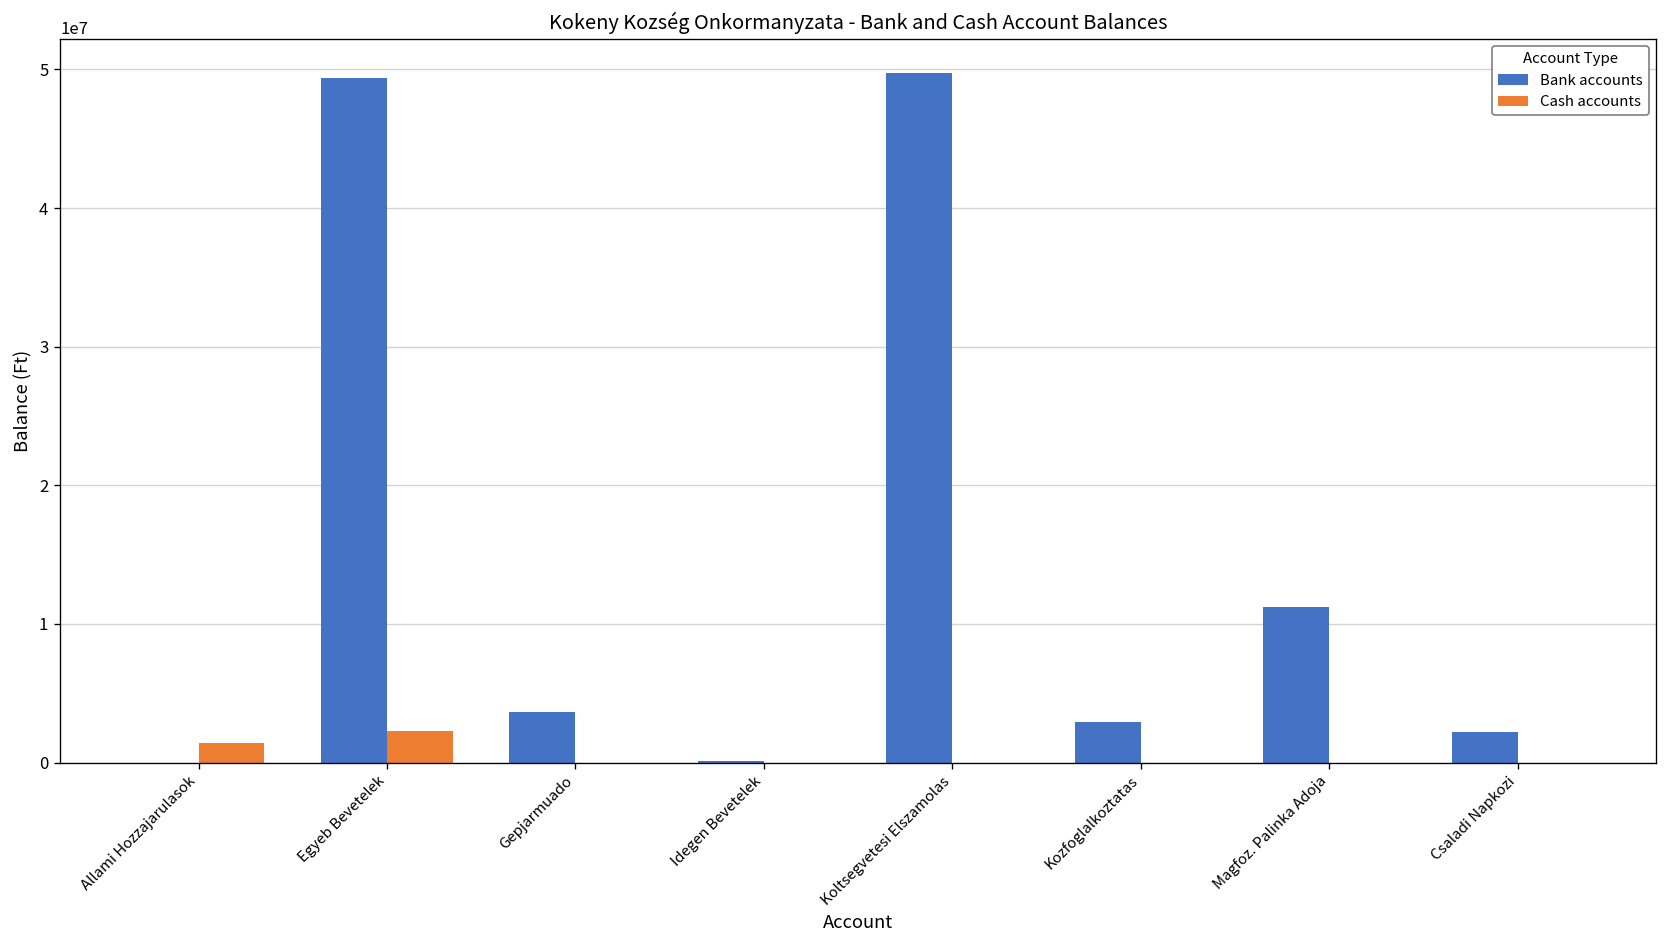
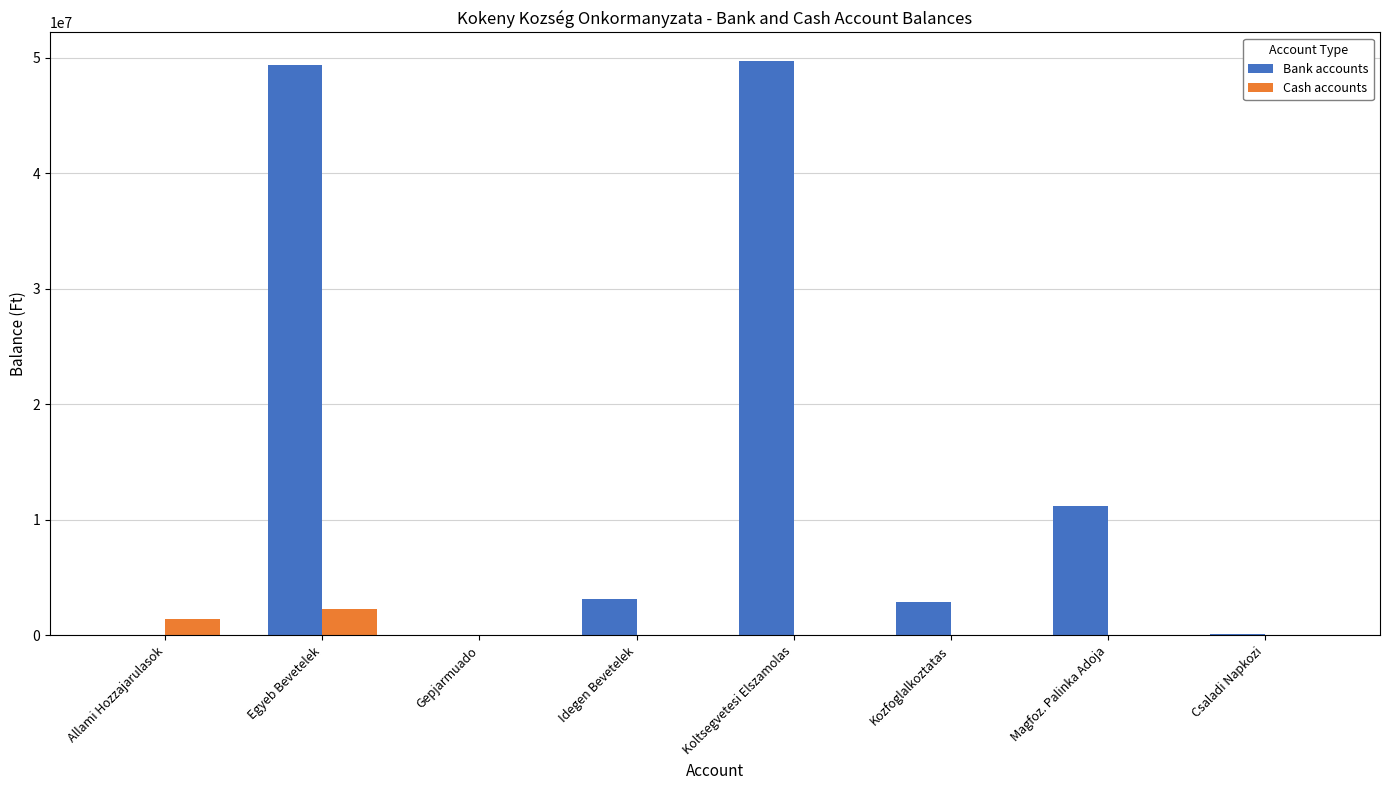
  {
    "Bank accounts": {
      "Allami Hozzajarulasok": 0,
      "Egyeb Bevetelek": 49400000,
-     "Gepjarmuado": 3700000,
-     "Idegen Bevetelek": 100000,
+     "Gepjarmuado": 0,
+     "Idegen Bevetelek": 3100000,
      "Koltsegvetesi Elszamolas": 49700000,
      "Kozfoglalkoztatas": 2900000,
      "Magfoz. Palinka Adoja": 11200000,
-     "Csaladi Napkozi": 2200000
+     "Csaladi Napkozi": 100000
    },
    "Cash accounts": {
      "Allami Hozzajarulasok": 1400000,
      "Egyeb Bevetelek": 2300000,
      "Gepjarmuado": 0,
      "Idegen Bevetelek": 0,
      "Koltsegvetesi Elszamolas": 0,
      "Kozfoglalkoztatas": 0,
      "Magfoz. Palinka Adoja": 0,
      "Csaladi Napkozi": 0
    }
  }
